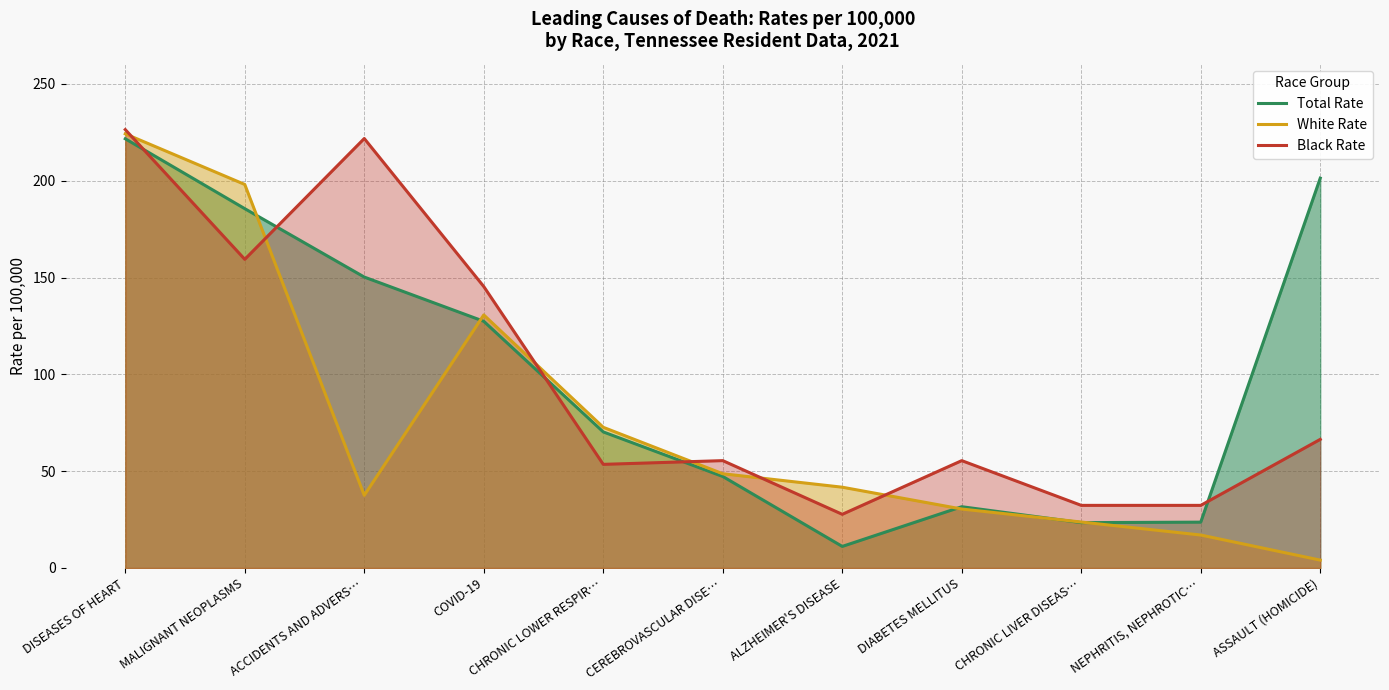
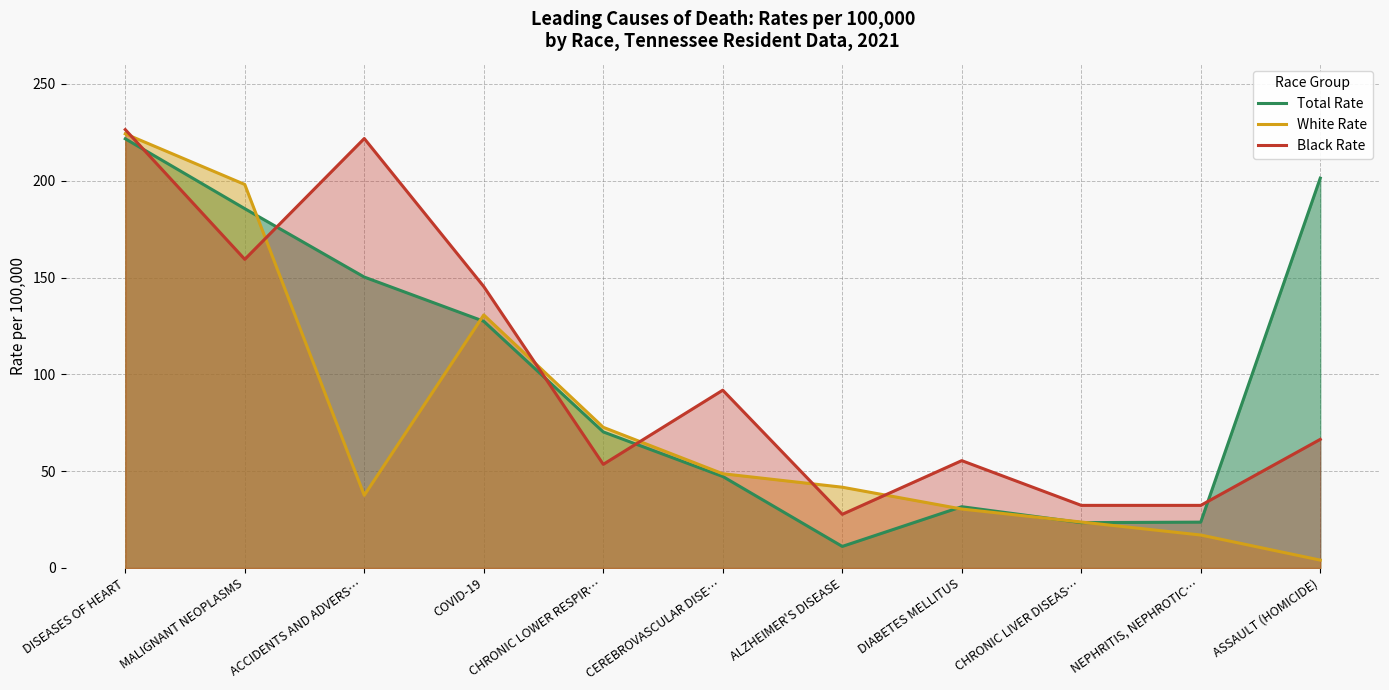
  {
    "Total Rate": {
      "DISEASES OF HEART": 222,
      "MALIGNANT NEOPLASMS": 186,
      "ACCIDENTS AND ADVERS…": 150,
      "COVID-19": 127,
      "CHRONIC LOWER RESPIR…": 70,
      "CEREBROVASCULAR DISE…": 47,
      "ALZHEIMER'S DISEASE": 11,
      "NEPHRITIS, NEPHROTIC…": 24,
      "ASSAULT (HOMICIDE)": 201
    },
    "White Rate": {
      "DISEASES OF HEART": 224,
      "MALIGNANT NEOPLASMS": 198,
      "ACCIDENTS AND ADVERS…": 38,
      "COVID-19": 131,
      "CHRONIC LOWER RESPIR…": 73,
      "CEREBROVASCULAR DISE…": 49,
      "ALZHEIMER'S DISEASE": 42,
      "NEPHRITIS, NEPHROTIC…": 17,
      "ASSAULT (HOMICIDE)": 4
    },
    "Black Rate": {
      "DISEASES OF HEART": 226,
      "MALIGNANT NEOPLASMS": 159,
      "ACCIDENTS AND ADVERS…": 222,
      "COVID-19": 145,
      "CHRONIC LOWER RESPIR…": 54,
-     "CEREBROVASCULAR DISE…": 55,
+     "CEREBROVASCULAR DISE…": 92,
      "ALZHEIMER'S DISEASE": 28,
      "DIABETES MELLITUS": 55,
      "CHRONIC LIVER DISEAS…": 32,
      "NEPHRITIS, NEPHROTIC…": 32,
      "ASSAULT (HOMICIDE)": 66
    }
  }
